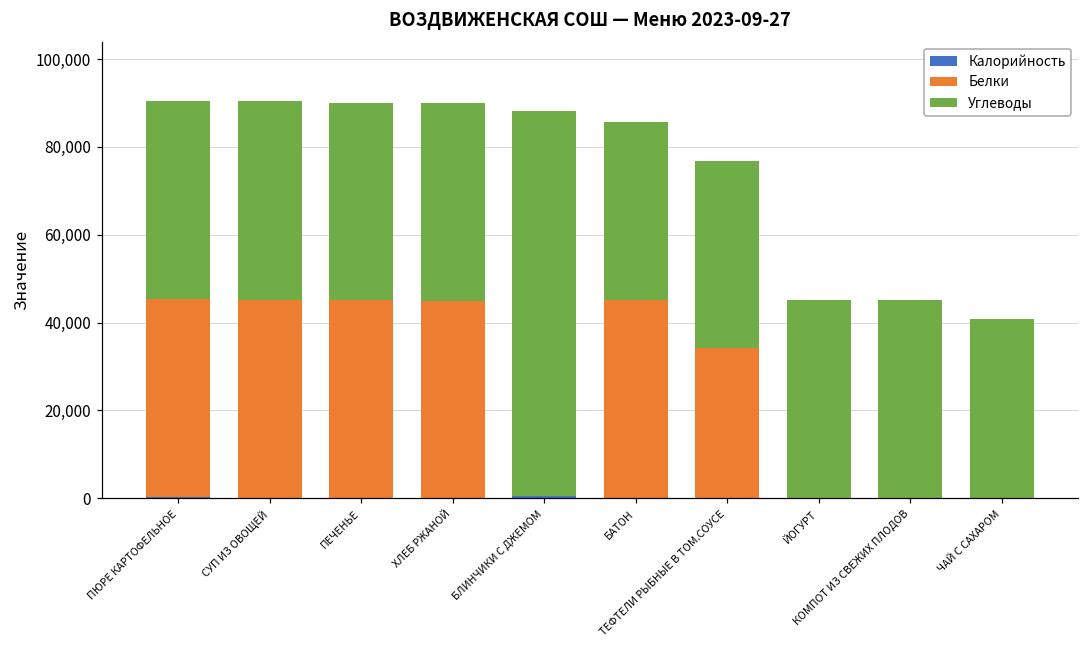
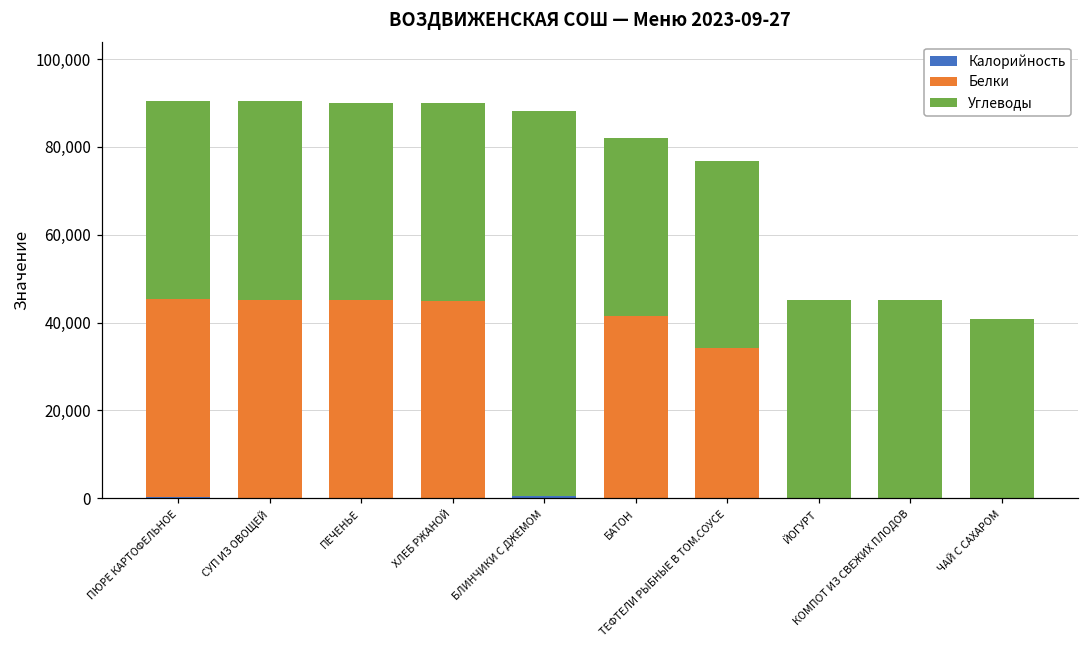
  {
    "Белки": {
      "ПЮРЕ КАРТОФЕЛЬНОЕ": "45,000",
      "СУП ИЗ ОВОЩЕЙ": "45,000",
      "ПЕЧЕНЬЕ": "45,000",
      "ХЛЕБ РЖАНОЙ": "45,000",
-     "БАТОН": "45,000",
+     "БАТОН": "41,000",
      "ТЕФТЕЛИ РЫБНЫЕ В ТОМ.СОУСЕ": "34,000"
    },
    "Углеводы": {
      "ПЮРЕ КАРТОФЕЛЬНОЕ": "45,000",
      "СУП ИЗ ОВОЩЕЙ": "45,000",
      "ПЕЧЕНЬЕ": "45,000",
      "ХЛЕБ РЖАНОЙ": "45,000",
      "БЛИНЧИКИ С ДЖЕМОМ": "88,000",
      "БАТОН": "41,000",
      "ТЕФТЕЛИ РЫБНЫЕ В ТОМ.СОУСЕ": "43,000",
      "ЙОГУРТ": "45,000",
      "КОМПОТ ИЗ СВЕЖИХ ПЛОДОВ": "45,000",
      "ЧАЙ С САХАРОМ": "41,000"
    }
  }
